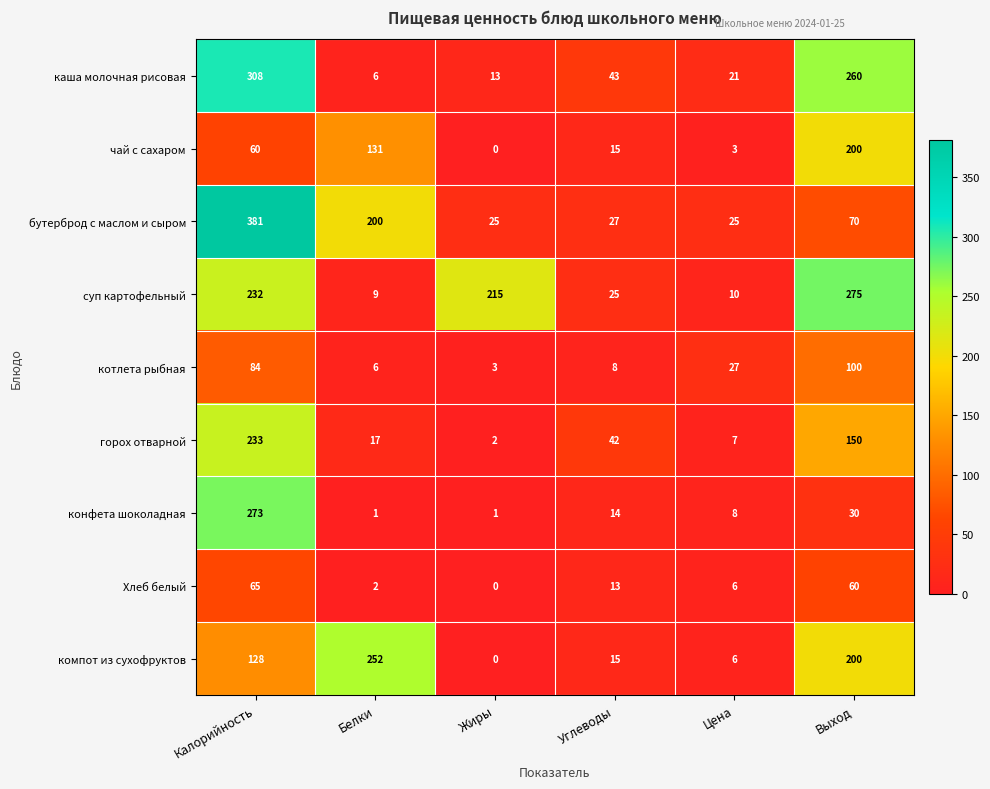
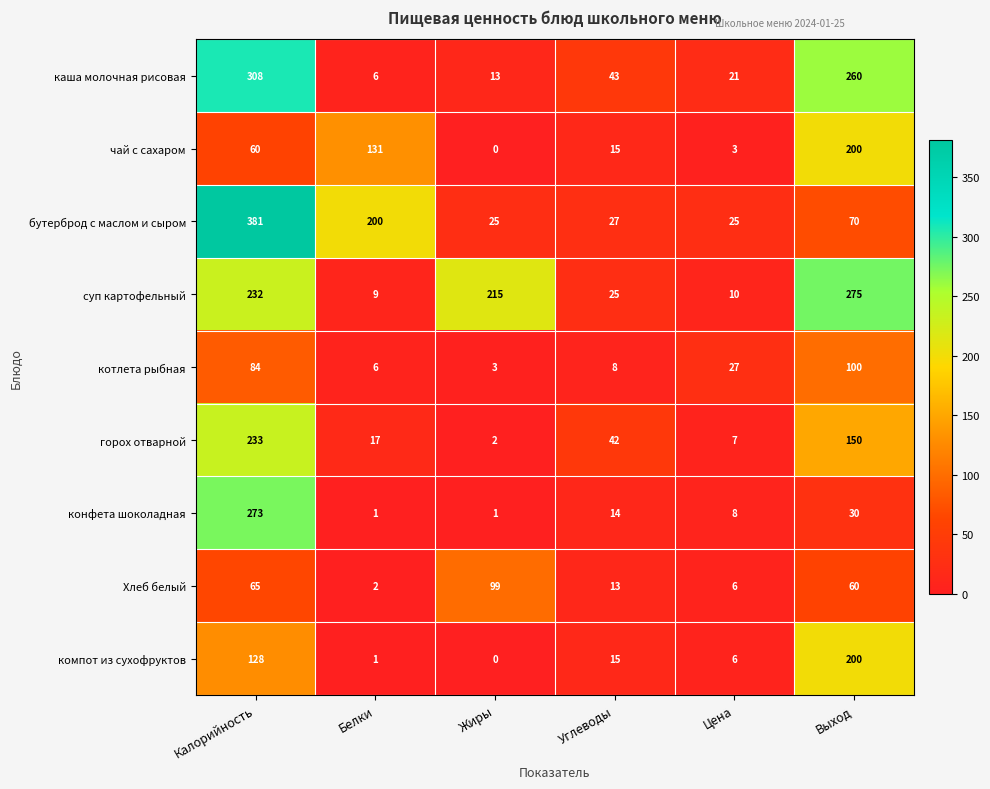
  {
    "каша молочная рисовая": {
      "Калорийность": 308,
      "Белки": 6,
      "Жиры": 13,
      "Углеводы": 43,
      "Цена": 21,
      "Выход": 260
    },
    "чай с сахаром": {
      "Калорийность": 60,
      "Белки": 131,
      "Жиры": 0,
      "Углеводы": 15,
      "Цена": 3,
      "Выход": 200
    },
    "бутерброд с маслом и сыром": {
      "Калорийность": 381,
      "Белки": 200,
      "Жиры": 25,
      "Углеводы": 27,
      "Цена": 25,
      "Выход": 70
    },
    "суп картофельный": {
      "Калорийность": 232,
      "Белки": 9,
      "Жиры": 215,
      "Углеводы": 25,
      "Цена": 10,
      "Выход": 275
    },
    "котлета рыбная": {
      "Калорийность": 84,
      "Белки": 6,
      "Жиры": 3,
      "Углеводы": 8,
      "Цена": 27,
      "Выход": 100
    },
    "горох отварной": {
      "Калорийность": 233,
      "Белки": 17,
      "Жиры": 2,
      "Углеводы": 42,
      "Цена": 7,
      "Выход": 150
    },
    "конфета шоколадная": {
      "Калорийность": 273,
      "Белки": 1,
      "Жиры": 1,
      "Углеводы": 14,
      "Цена": 8,
      "Выход": 30
    },
    "Хлеб белый": {
      "Калорийность": 65,
      "Белки": 2,
-     "Жиры": 0,
+     "Жиры": 99,
      "Углеводы": 13,
      "Цена": 6,
      "Выход": 60
    },
    "компот из сухофруктов": {
      "Калорийность": 128,
-     "Белки": 252,
+     "Белки": 1,
      "Жиры": 0,
      "Углеводы": 15,
      "Цена": 6,
      "Выход": 200
    }
  }
